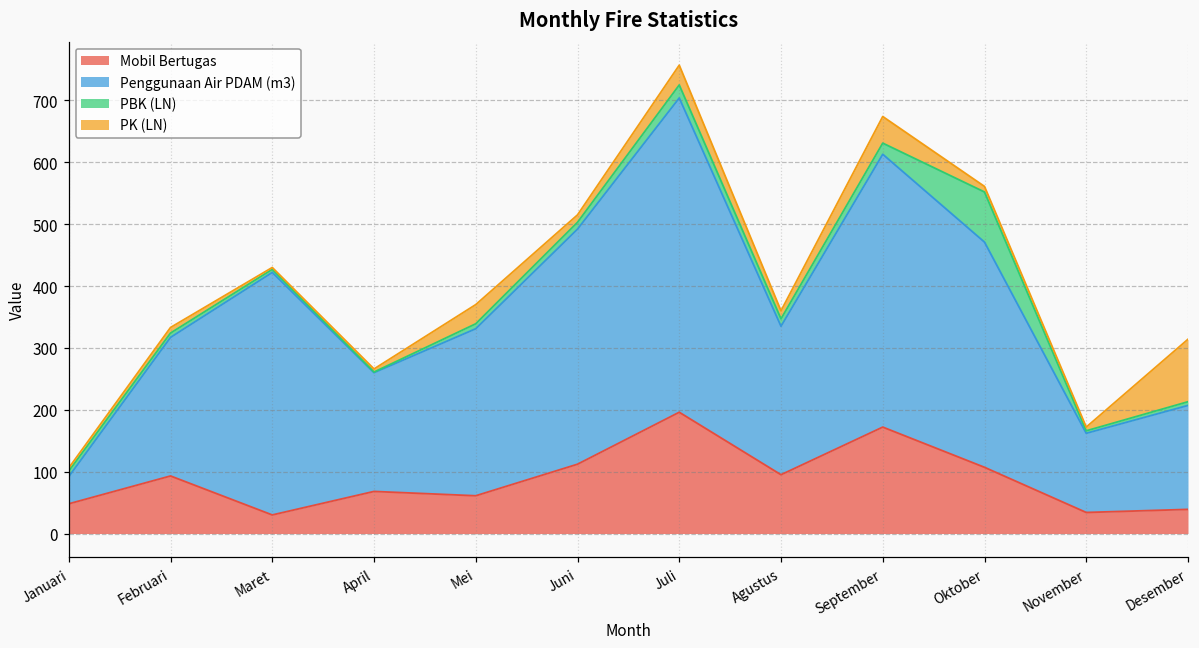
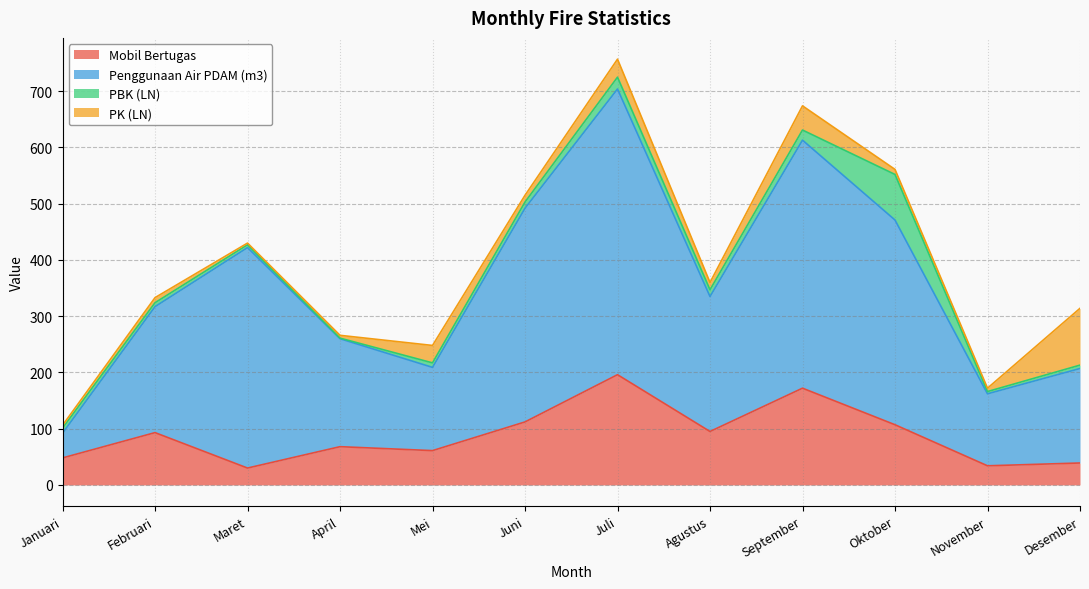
  {
    "Mobil Bertugas": {
      "Januari": 50,
      "Februari": 90,
      "Maret": 30,
      "April": 70,
      "Mei": 60,
      "Juni": 110,
      "Juli": 200,
      "Agustus": 100,
      "September": 170,
      "Oktober": 110,
      "November": 30,
      "Desember": 40
    },
    "Penggunaan Air PDAM (m3)": {
      "Januari": 40,
      "Februari": 220,
      "Maret": 390,
-     "Mei": 270,
+     "Mei": 150,
      "Juni": 380,
      "Juli": 510,
      "Agustus": 240,
      "September": 440,
      "Oktober": 360,
      "Desember": 170
    },
    "PBK (LN)": {
      "Januari": 10,
      "Februari": 10,
      "Mei": 10,
      "Juni": 10,
      "Juli": 20,
      "Agustus": 10,
      "September": 20,
      "Oktober": 80,
      "Desember": 10
    },
    "PK (LN)": {
      "Januari": 10,
      "Februari": 10,
      "April": 10,
      "Mei": 30,
      "Juni": 10,
      "Juli": 30,
      "Agustus": 10,
      "September": 40,
      "Oktober": 10,
      "November": 10,
      "Desember": 100
    }
  }
